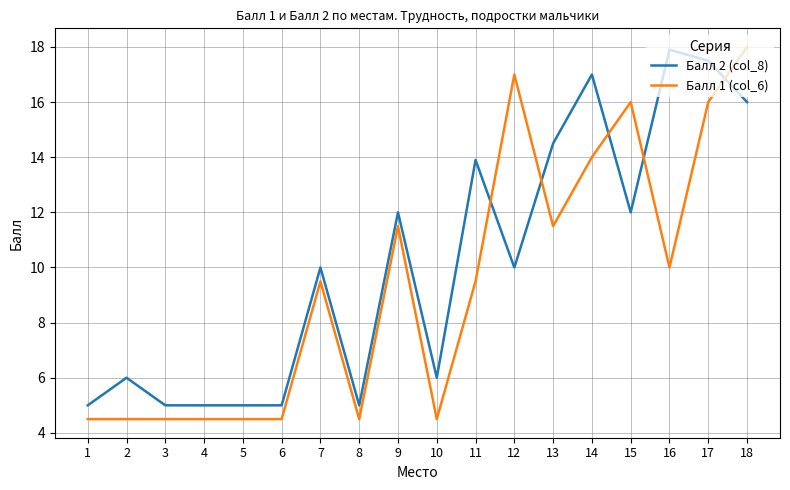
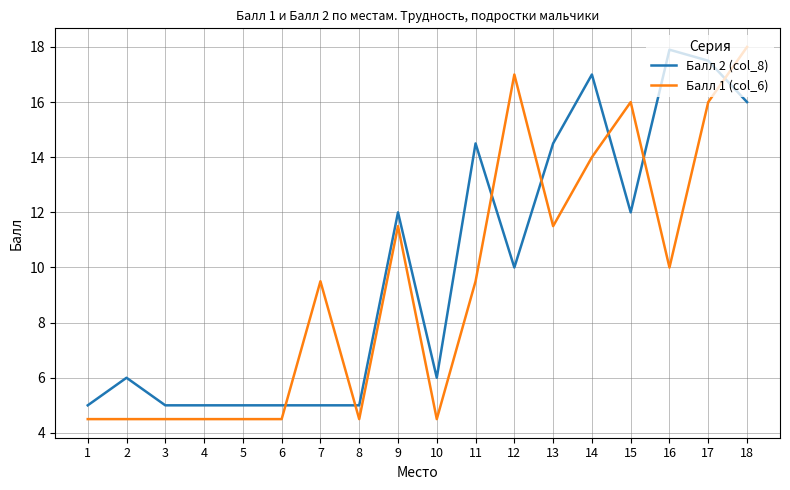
  {
    "Балл 2 (col_8)": {
      "1": 5.0,
      "2": 6.0,
      "3": 5.0,
      "4": 5.0,
      "5": 5.0,
      "6": 5.0,
-     "7": 10,
+     "7": 5,
      "8": 5.0,
      "9": 12.0,
      "10": 6.0,
-     "11": 13.9,
+     "11": 14.5,
      "12": 10.0,
      "13": 14.5,
      "14": 17.0,
      "15": 12.0,
      "18": 16.0
    },
    "Балл 1 (col_6)": {
      "1": 4.5,
      "2": 4.5,
      "3": 4.5,
      "4": 4.5,
      "5": 4.5,
      "6": 4.5,
      "7": 9.5,
      "8": 4.5,
      "9": 11.5,
      "10": 4.5,
      "11": 9.5,
      "12": 17.0,
      "13": 11.5,
      "14": 14.0,
      "15": 16.0,
      "16": 10.0,
      "17": 16.0
    }
  }
